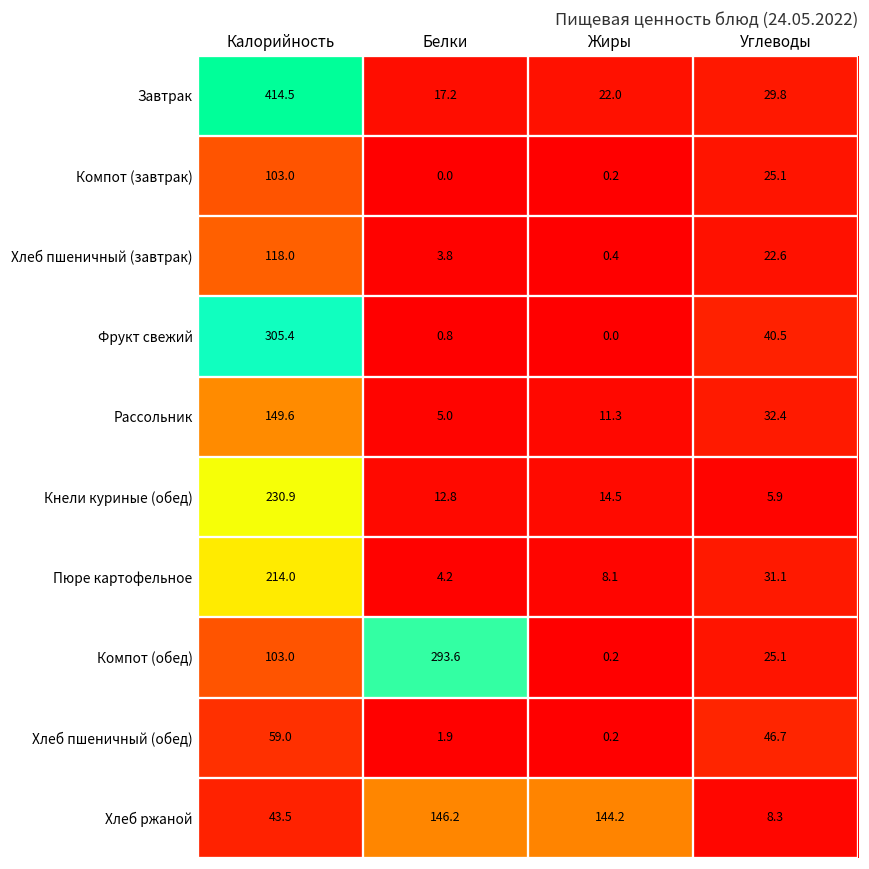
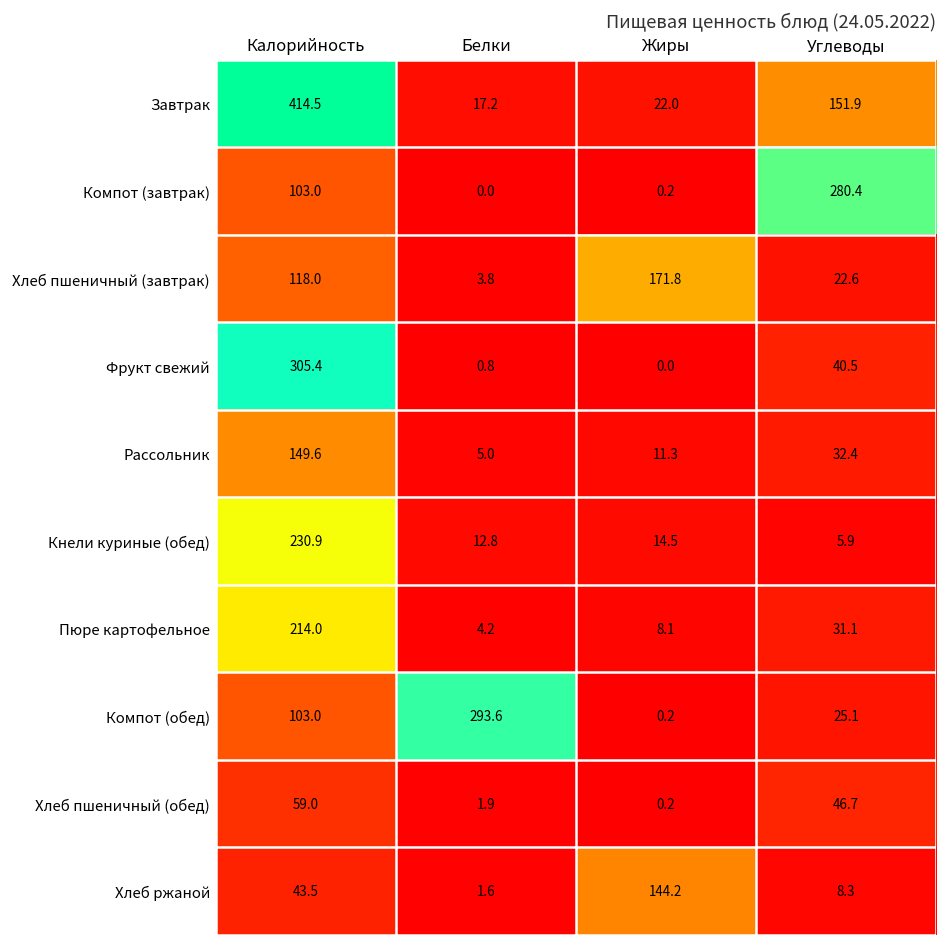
  {
    "Завтрак": {
      "Калорийность": 414.5,
      "Белки": 17.2,
      "Жиры": 22.0,
-     "Углеводы": 29.8
+     "Углеводы": 151.9
    },
    "Компот (завтрак)": {
      "Калорийность": 103.0,
      "Белки": 0.0,
      "Жиры": 0.2,
-     "Углеводы": 25.1
+     "Углеводы": 280.4
    },
    "Хлеб пшеничный (завтрак)": {
      "Калорийность": 118.0,
      "Белки": 3.8,
-     "Жиры": 0.4,
+     "Жиры": 171.8,
      "Углеводы": 22.6
    },
    "Фрукт свежий": {
      "Калорийность": 305.4,
      "Белки": 0.8,
      "Жиры": 0.0,
      "Углеводы": 40.5
    },
    "Рассольник": {
      "Калорийность": 149.6,
      "Белки": 5.0,
      "Жиры": 11.3,
      "Углеводы": 32.4
    },
    "Кнели куриные (обед)": {
      "Калорийность": 230.9,
      "Белки": 12.8,
      "Жиры": 14.5,
      "Углеводы": 5.9
    },
    "Пюре картофельное": {
      "Калорийность": 214.0,
      "Белки": 4.2,
      "Жиры": 8.1,
      "Углеводы": 31.1
    },
    "Компот (обед)": {
      "Калорийность": 103.0,
      "Белки": 293.6,
      "Жиры": 0.2,
      "Углеводы": 25.1
    },
    "Хлеб пшеничный (обед)": {
      "Калорийность": 59.0,
      "Белки": 1.9,
      "Жиры": 0.2,
      "Углеводы": 46.7
    },
    "Хлеб ржаной": {
      "Калорийность": 43.5,
-     "Белки": 146.2,
+     "Белки": 1.6,
      "Жиры": 144.2,
      "Углеводы": 8.3
    }
  }
